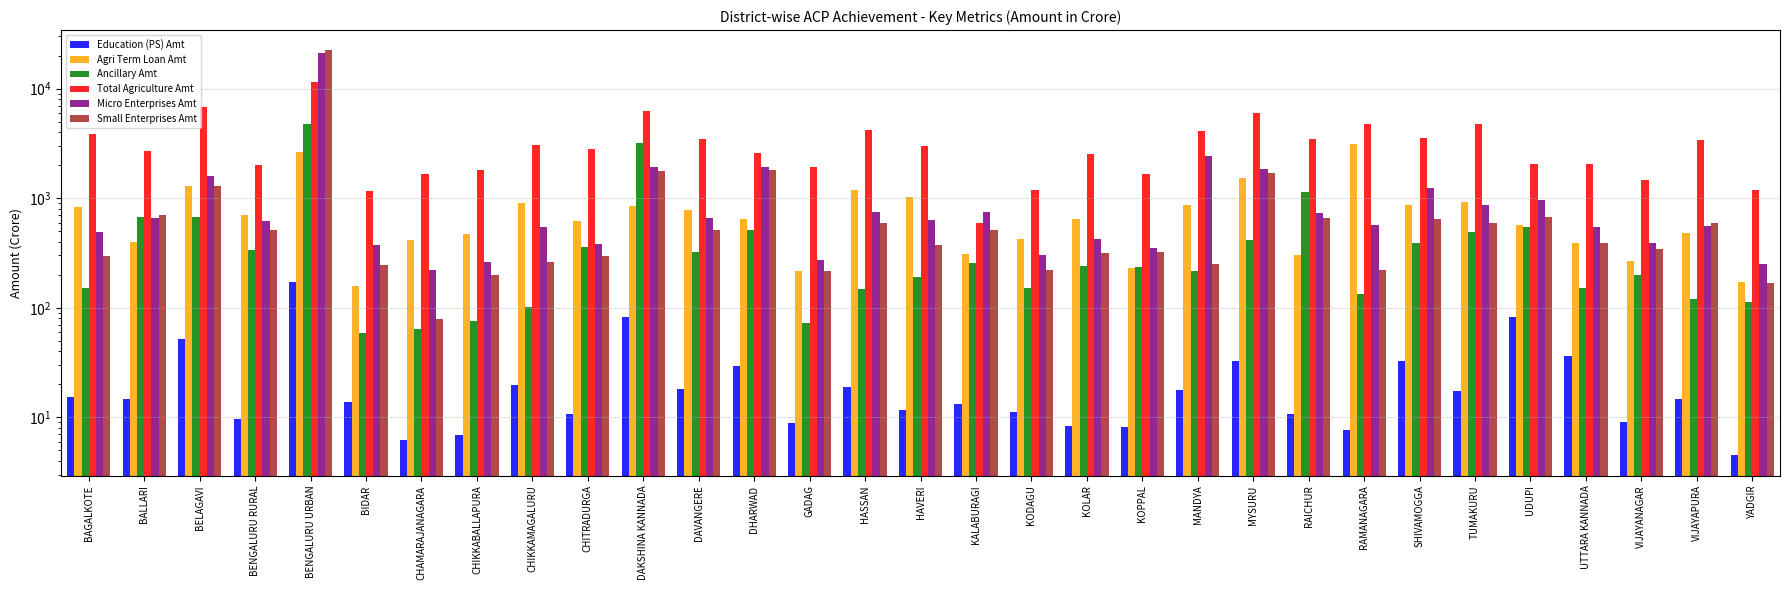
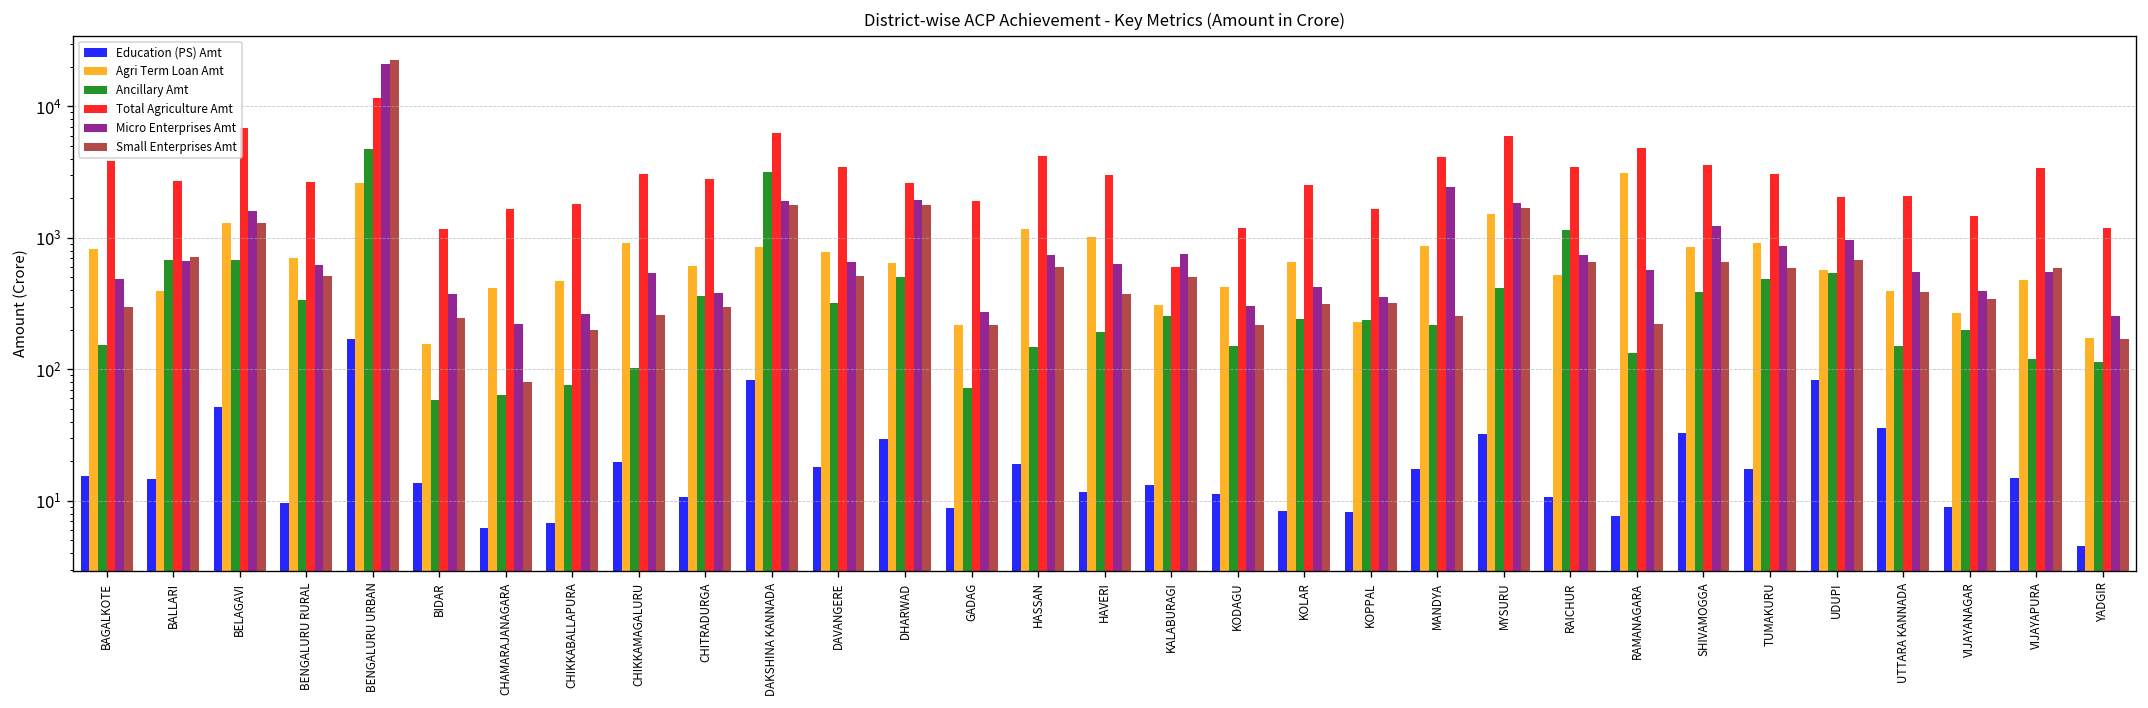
  {
    "Education (PS) Amt": {
      "BAGALKOTE": 15,
      "BALLARI": 15,
      "BELAGAVI": 50,
      "BENGALURU RURAL": 10,
      "BENGALURU URBAN": 170,
      "BIDAR": 14,
      "CHAMARAJANAGARA": 6,
      "CHIKKABALLAPURA": 7,
      "CHIKKAMAGALURU": 20,
      "CHITRADURGA": 11,
      "DAKSHINA KANNADA": 80,
      "DAVANGERE": 18,
      "DHARWAD": 30,
      "GADAG": 9,
      "HASSAN": 19,
      "HAVERI": 12,
      "KALABURAGI": 13,
      "KODAGU": 11,
      "KOLAR": 8,
      "KOPPAL": 8,
      "MANDYA": 18,
      "MYSURU": 32,
      "RAICHUR": 11,
      "RAMANAGARA": 8,
      "SHIVAMOGGA": 33,
      "TUMAKURU": 17,
      "UDUPI": 80,
      "UTTARA KANNADA": 36,
      "VIJAYANAGAR": 9,
      "VIJAYAPURA": 15,
      "YADGIR": 4.5
    },
    "Agri Term Loan Amt": {
      "BAGALKOTE": 800,
      "BALLARI": 400,
      "BELAGAVI": 1300,
      "BENGALURU RURAL": 700,
      "BENGALURU URBAN": 2600,
      "BIDAR": 160,
      "CHAMARAJANAGARA": 410,
      "CHIKKABALLAPURA": 470,
      "CHIKKAMAGALURU": 900,
      "CHITRADURGA": 600,
      "DAKSHINA KANNADA": 800,
      "DAVANGERE": 800,
      "DHARWAD": 600,
      "GADAG": 220,
      "HASSAN": 1200,
      "HAVERI": 1000,
      "KALABURAGI": 310,
      "KODAGU": 430,
      "KOLAR": 700,
      "KOPPAL": 230,
      "MANDYA": 900,
      "MYSURU": 1500,
-     "RAICHUR": 300,
+     "RAICHUR": 500,
      "RAMANAGARA": 3100,
      "SHIVAMOGGA": 900,
      "TUMAKURU": 900,
      "UDUPI": 600,
      "UTTARA KANNADA": 390,
      "VIJAYANAGAR": 270,
      "VIJAYAPURA": 500,
      "YADGIR": 170
    },
    "Ancillary Amt": {
      "BAGALKOTE": 150,
      "BALLARI": 700,
      "BELAGAVI": 700,
      "BENGALURU RURAL": 340,
      "BENGALURU URBAN": 4700,
      "BIDAR": 60,
      "CHAMARAJANAGARA": 60,
      "CHIKKABALLAPURA": 80,
      "CHIKKAMAGALURU": 100,
      "CHITRADURGA": 360,
      "DAKSHINA KANNADA": 3200,
      "DAVANGERE": 320,
      "DHARWAD": 500,
      "GADAG": 70,
      "HASSAN": 150,
      "HAVERI": 190,
      "KALABURAGI": 260,
      "KODAGU": 150,
      "KOLAR": 240,
      "KOPPAL": 240,
      "MANDYA": 220,
      "MYSURU": 410,
      "RAICHUR": 1100,
      "RAMANAGARA": 130,
      "SHIVAMOGGA": 390,
      "TUMAKURU": 500,
      "UDUPI": 500,
      "UTTARA KANNADA": 150,
      "VIJAYANAGAR": 200,
      "VIJAYAPURA": 120,
      "YADGIR": 110
    },
    "Total Agriculture Amt": {
      "BAGALKOTE": 3900,
      "BALLARI": 2700,
      "BELAGAVI": 7000,
-     "BENGALURU RURAL": 2000,
+     "BENGALURU RURAL": 2600,
      "BENGALURU URBAN": 12000,
      "BIDAR": 1200,
      "CHAMARAJANAGARA": 1700,
      "CHIKKABALLAPURA": 1800,
      "CHIKKAMAGALURU": 3000,
      "CHITRADURGA": 2800,
      "DAKSHINA KANNADA": 6000,
      "DAVANGERE": 3500,
      "DHARWAD": 2600,
      "GADAG": 1900,
      "HASSAN": 4200,
      "HAVERI": 3000,
      "KALABURAGI": 600,
      "KODAGU": 1200,
      "KOLAR": 2500,
      "KOPPAL": 1700,
      "MANDYA": 4100,
      "MYSURU": 6000,
      "RAICHUR": 3400,
      "RAMANAGARA": 5000,
      "SHIVAMOGGA": 3600,
-     "TUMAKURU": 4700,
+     "TUMAKURU": 3000,
      "UDUPI": 2100,
      "UTTARA KANNADA": 2100,
      "VIJAYANAGAR": 1500,
      "VIJAYAPURA": 3400,
      "YADGIR": 1200
    },
    "Micro Enterprises Amt": {
      "BAGALKOTE": 500,
      "BALLARI": 700,
      "BELAGAVI": 1600,
      "BENGALURU RURAL": 600,
      "BENGALURU URBAN": 21000,
      "BIDAR": 370,
      "CHAMARAJANAGARA": 220,
      "CHIKKABALLAPURA": 260,
      "CHIKKAMAGALURU": 500,
      "CHITRADURGA": 380,
      "DAKSHINA KANNADA": 1900,
      "DAVANGERE": 700,
      "DHARWAD": 1900,
      "GADAG": 270,
      "HASSAN": 700,
      "HAVERI": 600,
      "KALABURAGI": 800,
      "KODAGU": 300,
      "KOLAR": 420,
      "KOPPAL": 350,
      "MANDYA": 2400,
      "MYSURU": 1800,
      "RAICHUR": 700,
      "RAMANAGARA": 600,
      "SHIVAMOGGA": 1200,
      "TUMAKURU": 900,
      "UDUPI": 1000,
      "UTTARA KANNADA": 600,
      "VIJAYANAGAR": 390,
      "VIJAYAPURA": 600,
      "YADGIR": 250
    },
    "Small Enterprises Amt": {
      "BAGALKOTE": 300,
      "BALLARI": 700,
      "BELAGAVI": 1300,
      "BENGALURU RURAL": 500,
      "BENGALURU URBAN": 22000,
      "BIDAR": 250,
      "CHAMARAJANAGARA": 80,
      "CHIKKABALLAPURA": 200,
      "CHIKKAMAGALURU": 260,
      "CHITRADURGA": 300,
      "DAKSHINA KANNADA": 1800,
      "DAVANGERE": 500,
      "DHARWAD": 1800,
      "GADAG": 220,
      "HASSAN": 600,
      "HAVERI": 380,
      "KALABURAGI": 500,
      "KODAGU": 220,
      "KOLAR": 310,
      "KOPPAL": 320,
      "MANDYA": 250,
      "MYSURU": 1700,
      "RAICHUR": 700,
      "RAMANAGARA": 220,
      "SHIVAMOGGA": 600,
      "TUMAKURU": 600,
      "UDUPI": 700,
      "UTTARA KANNADA": 390,
      "VIJAYANAGAR": 340,
      "VIJAYAPURA": 600,
      "YADGIR": 170
    }
  }
